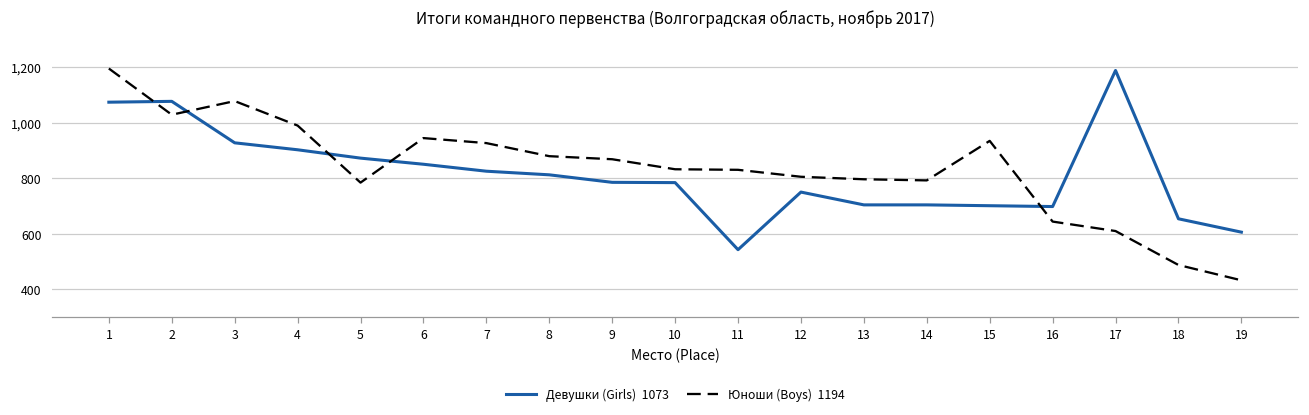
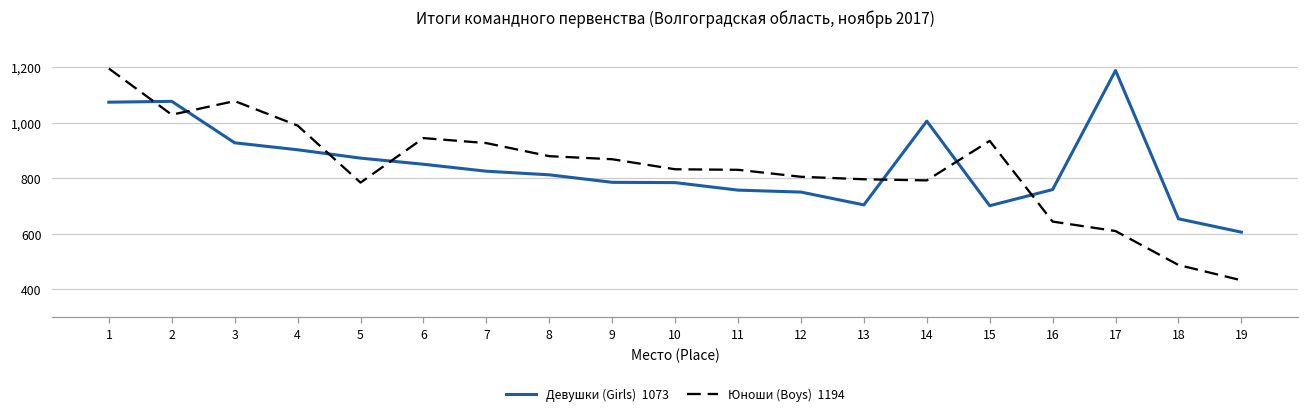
  {
    "Девушки (Girls) 1073": {
      "1": "1,070",
      "2": "1,080",
      "3": "930",
      "4": "900",
      "5": "870",
      "6": "850",
      "7": "830",
      "8": "810",
      "9": "790",
      "10": "780",
-     "11": "540",
+     "11": "760",
      "12": "750",
      "13": "700",
-     "14": "700",
+     "14": "1,010",
      "15": "700",
-     "16": "700",
+     "16": "760",
      "17": "1,190",
      "18": "650",
      "19": "610"
    },
    "Юноши (Boys) 1194": {
      "1": "1,190",
      "2": "1,030",
      "3": "1,080",
      "4": "990",
      "5": "780",
      "6": "940",
      "7": "930",
      "8": "880",
      "9": "870",
      "10": "830",
      "11": "830",
      "12": "810",
      "13": "800",
      "14": "790",
      "15": "930",
      "16": "640",
      "17": "610",
      "18": "490",
      "19": "430"
    }
  }
